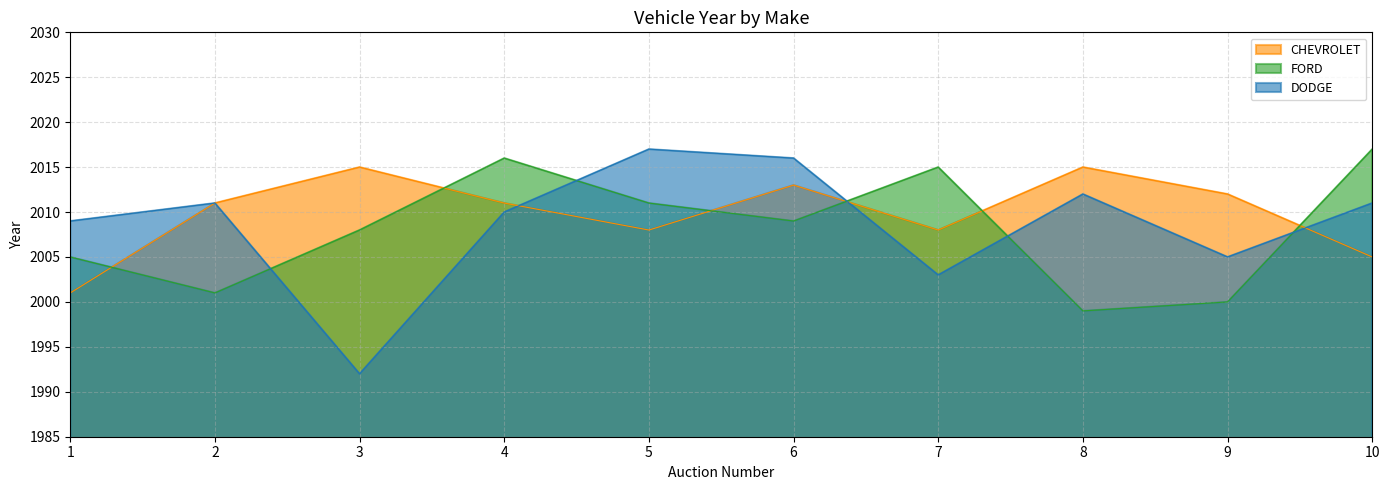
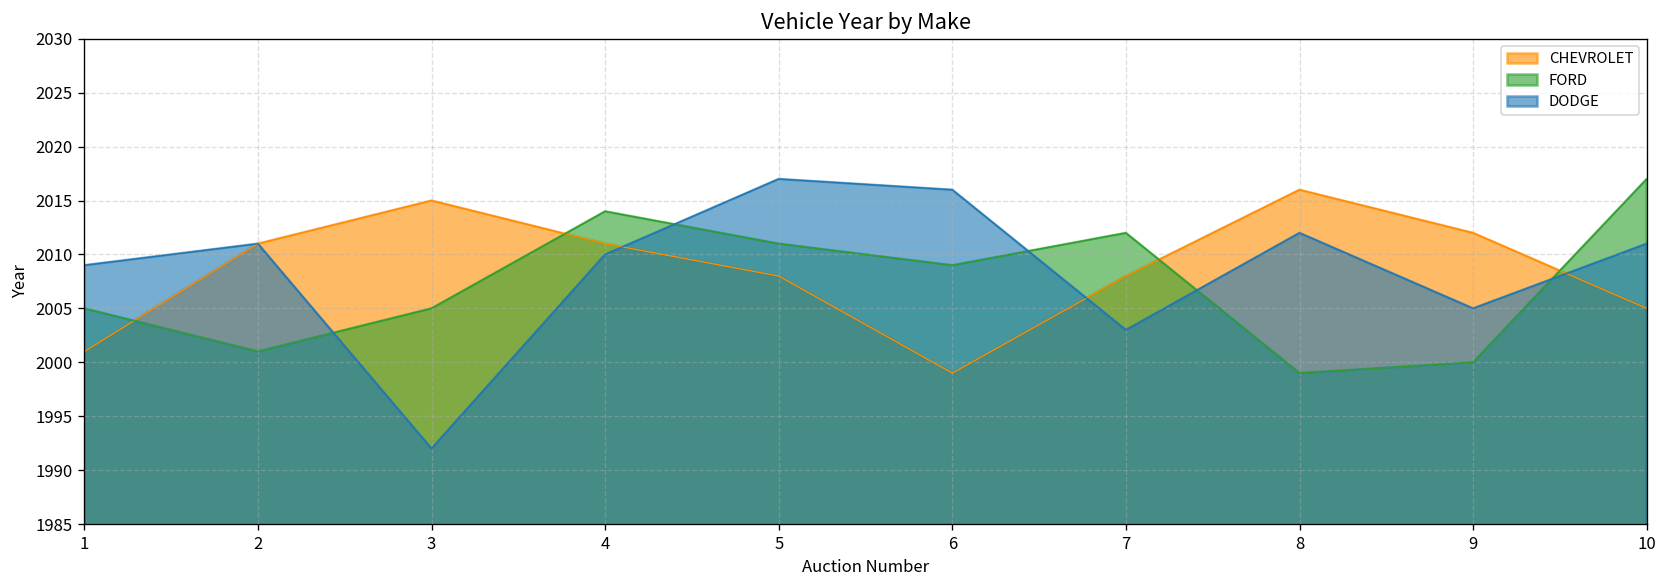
  {
    "CHEVROLET": {
      "1": 2001,
      "3": 2015,
      "4": 2011,
      "5": 2008,
-     "6": 2013,
+     "6": 1999,
      "7": 2008,
-     "8": 2015,
+     "8": 2016,
      "9": 2012,
      "10": 2005
    },
    "FORD": {
      "1": 2005,
      "2": 2001,
-     "3": 2008,
-     "4": 2016,
+     "3": 2005,
+     "4": 2014,
      "5": 2011,
      "6": 2009,
-     "7": 2015,
+     "7": 2012,
      "8": 1999,
      "9": 2000,
      "10": 2017
    },
    "DODGE": {
      "1": 2009,
      "3": 1992,
      "4": 2010,
      "5": 2017,
      "6": 2016,
      "7": 2003,
      "8": 2012,
      "9": 2005,
      "10": 2011
    }
  }
